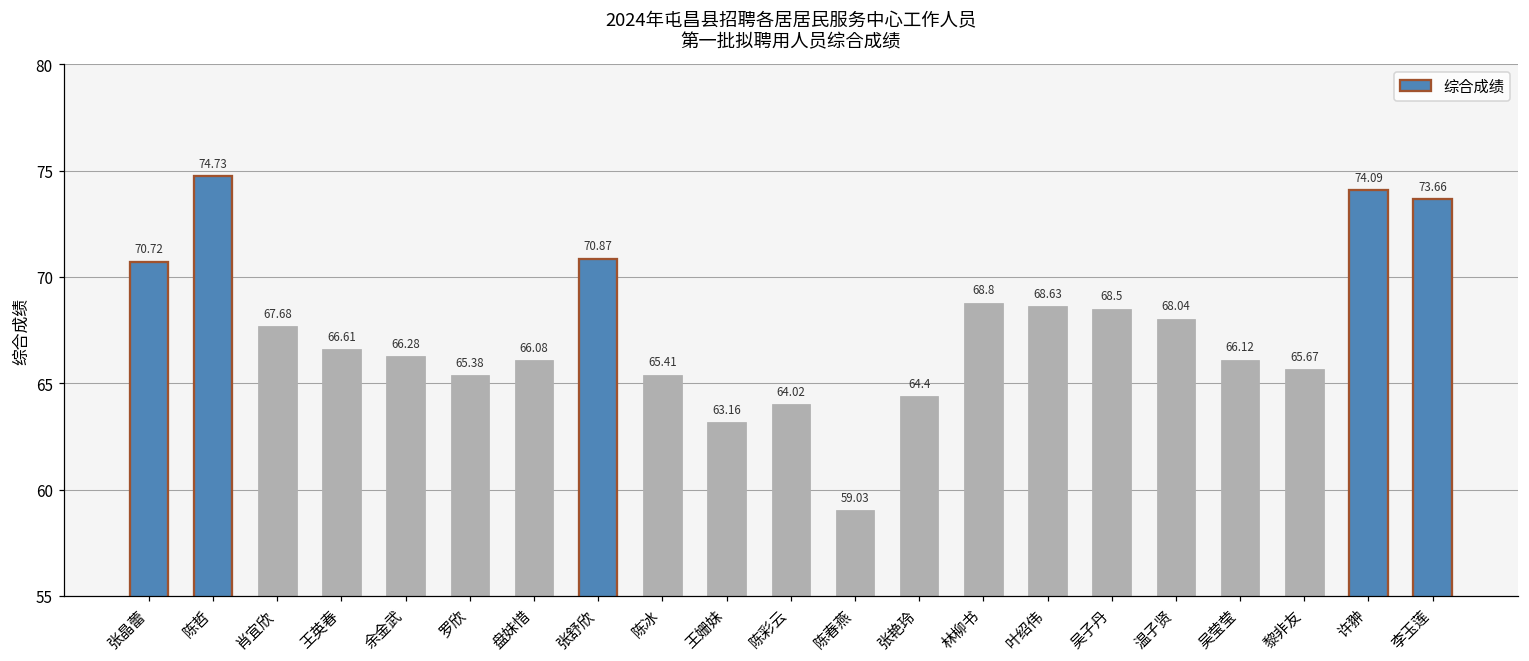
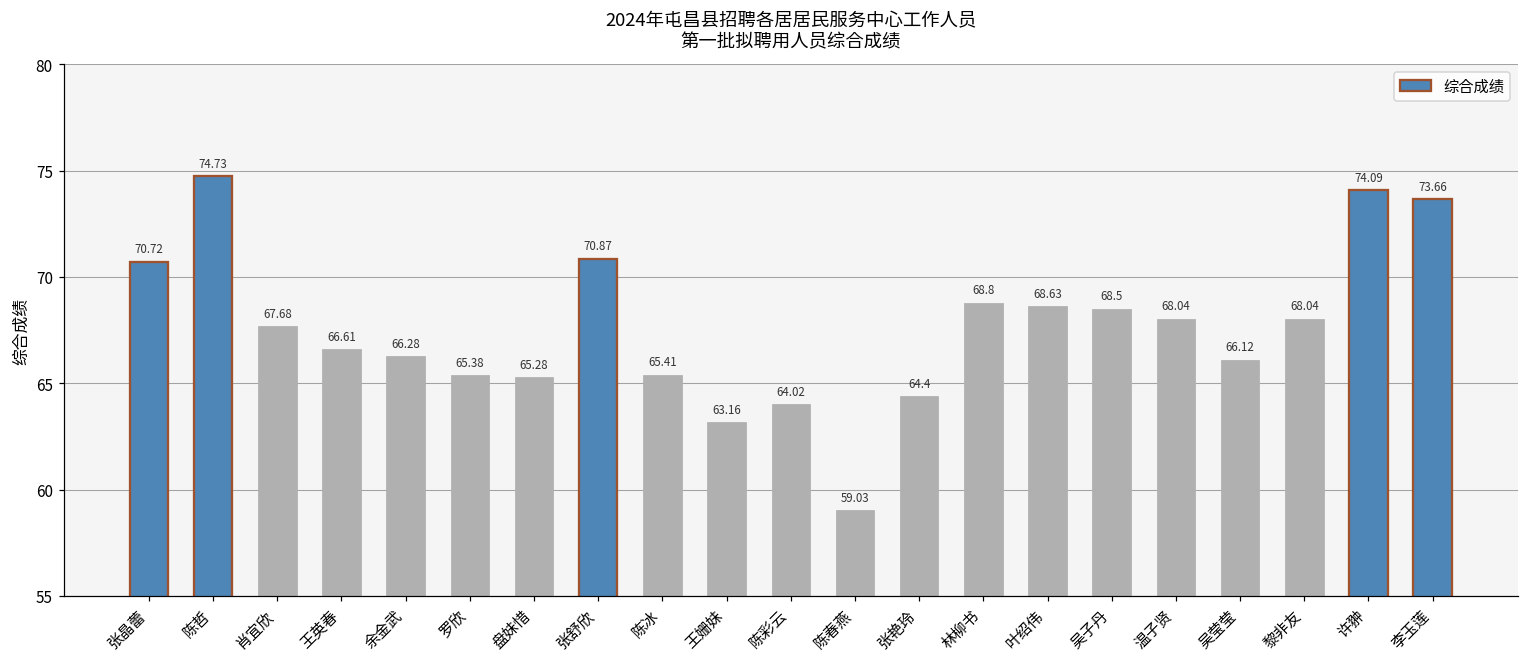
  {
    "张晶蕾": 70.72,
    "陈哲": 74.73,
    "肖宜欣": 67.68,
    "王英春": 66.61,
    "余金武": 66.28,
    "罗欣": 65.38,
-   "盘妹惜": 66.08,
+   "盘妹惜": 65.28,
    "张舒欣": 70.87,
    "陈冰": 65.41,
    "王姗妹": 63.16,
    "陈彩云": 64.02,
    "陈春燕": 59.03,
    "张艳玲": 64.4,
    "林柳书": 68.8,
    "叶绍伟": 68.63,
    "吴子丹": 68.5,
    "温子贤": 68.04,
    "吴莹莹": 66.12,
-   "黎非友": 65.67,
+   "黎非友": 68.04,
    "许翀": 74.09,
    "李玉莲": 73.66
  }
